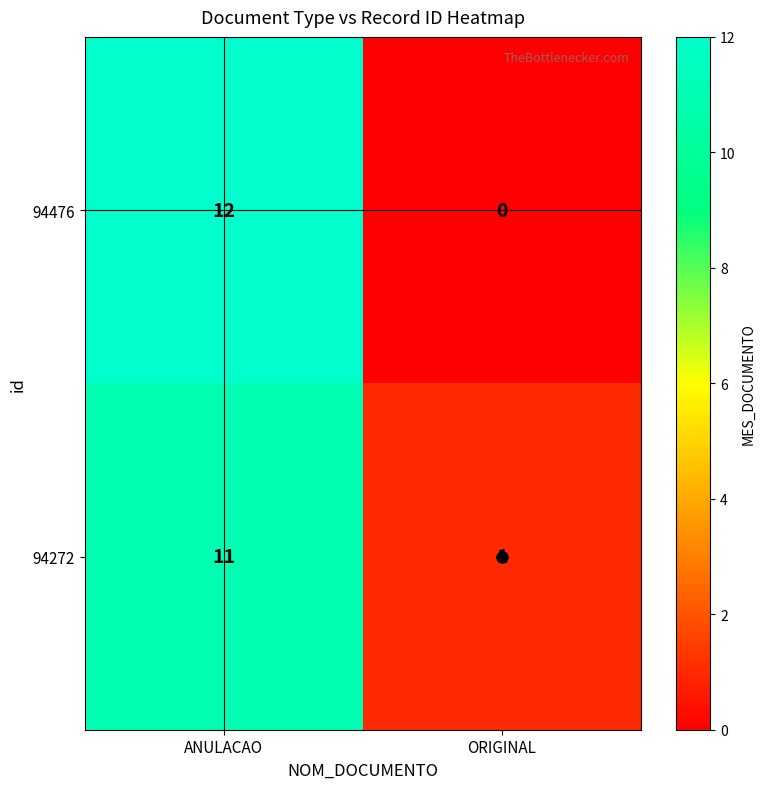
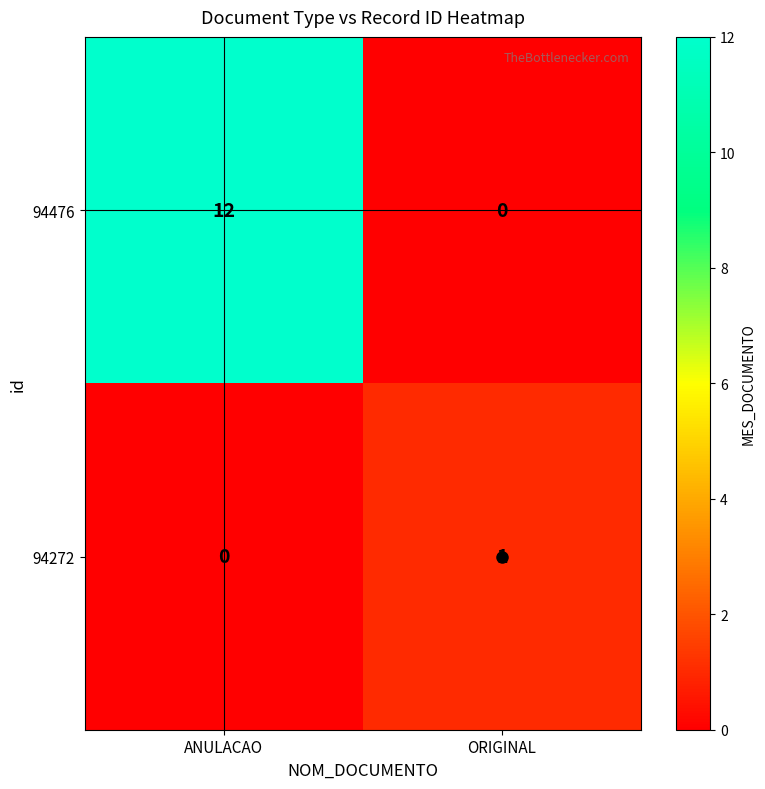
  {
    "94476": {
      "ANULACAO": 12
    },
    "94272": {
-     "ANULACAO": 11
+     "ANULACAO": 0
    }
  }
